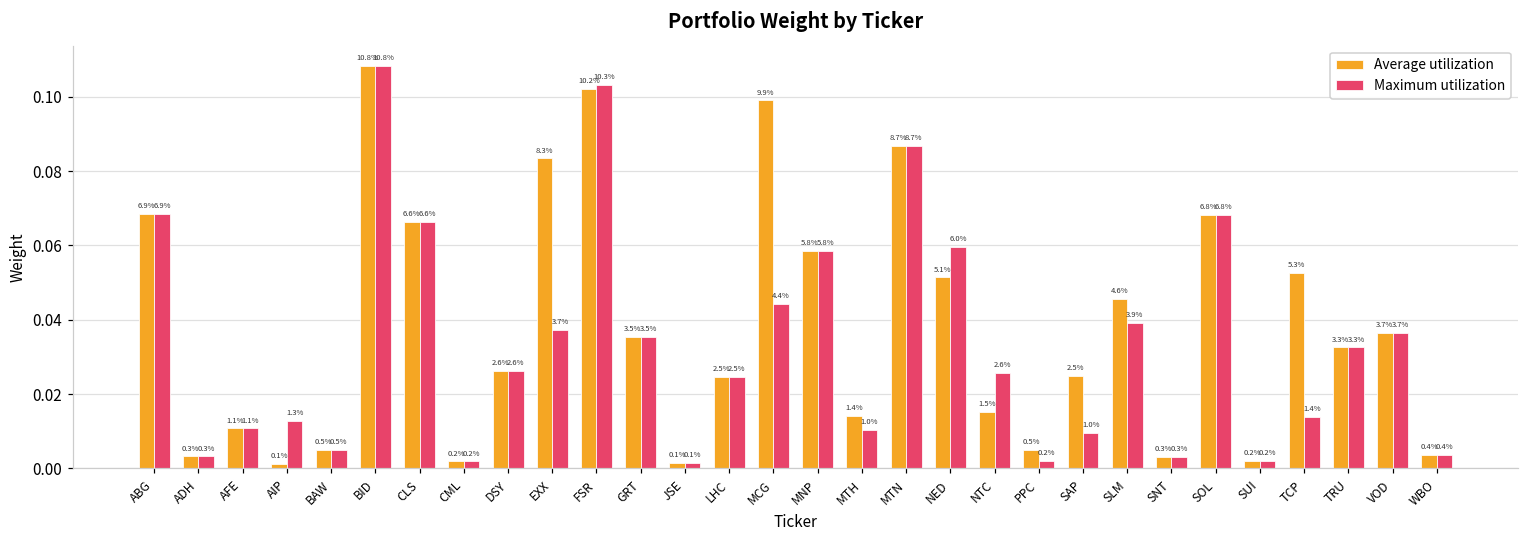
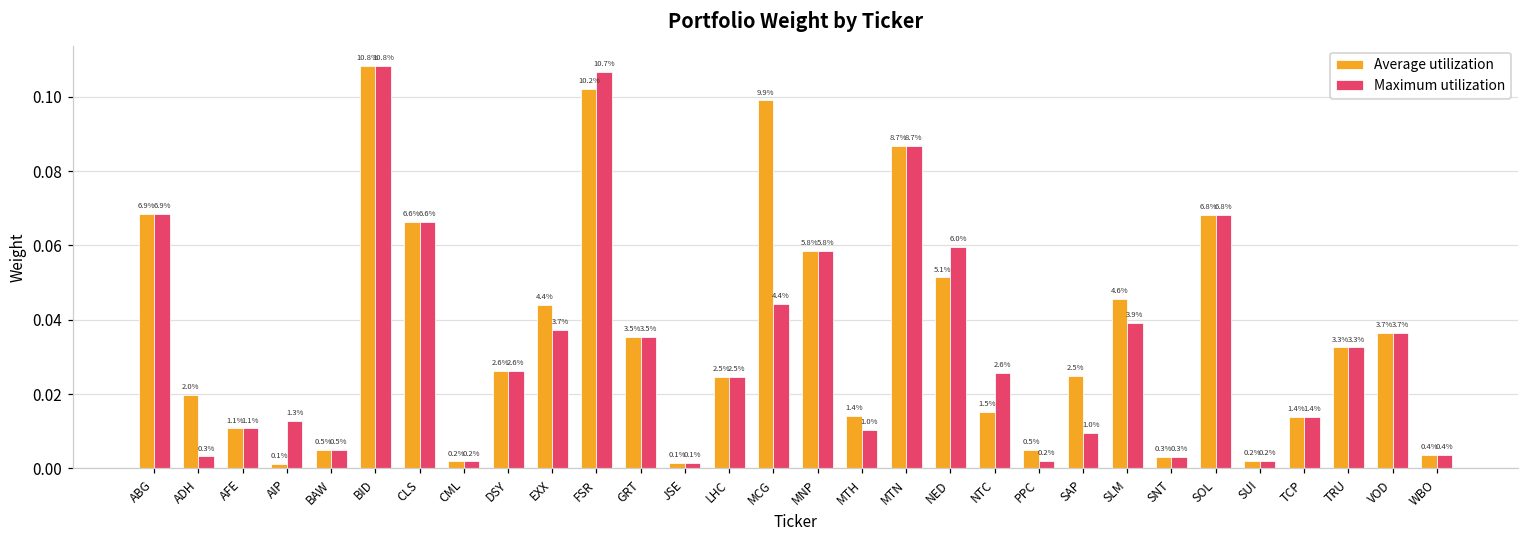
  {
    "Average utilization": {
      "ABG": "6.9%",
-     "ADH": "0.3%",
+     "ADH": "2.0%",
      "AFE": "1.1%",
      "AIP": "0.1%",
      "BAW": "0.5%",
      "CLS": "6.6%",
      "CML": "0.2%",
      "DSY": "2.6%",
-     "EXX": "8.3%",
+     "EXX": "4.4%",
      "FSR": "10.2%",
      "GRT": "3.5%",
      "JSE": "0.1%",
      "LHC": "2.5%",
      "MCG": "9.9%",
      "MNP": "5.8%",
      "MTH": "1.4%",
      "MTN": "8.7%",
      "NED": "5.1%",
      "NTC": "1.5%",
      "PPC": "0.5%",
      "SAP": "2.5%",
      "SLM": "4.6%",
      "SNT": "0.3%",
      "SOL": "6.8%",
      "SUI": "0.2%",
-     "TCP": "5.3%",
+     "TCP": "1.4%",
      "TRU": "3.3%",
      "VOD": "3.7%",
      "WBO": "0.4%"
    },
    "Maximum utilization": {
      "ABG": "6.9%",
      "ADH": "0.3%",
      "AFE": "1.1%",
      "AIP": "1.3%",
      "BAW": "0.5%",
      "CLS": "6.6%",
      "CML": "0.2%",
      "DSY": "2.6%",
      "EXX": "3.7%",
-     "FSR": "10.3%",
+     "FSR": "10.7%",
      "GRT": "3.5%",
      "JSE": "0.1%",
      "LHC": "2.5%",
      "MCG": "4.4%",
      "MNP": "5.8%",
      "MTH": "1.0%",
      "MTN": "8.7%",
      "NED": "6.0%",
      "NTC": "2.6%",
      "PPC": "0.2%",
      "SAP": "1.0%",
      "SLM": "3.9%",
      "SNT": "0.3%",
      "SOL": "6.8%",
      "SUI": "0.2%",
      "TCP": "1.4%",
      "TRU": "3.3%",
      "VOD": "3.7%",
      "WBO": "0.4%"
    }
  }
